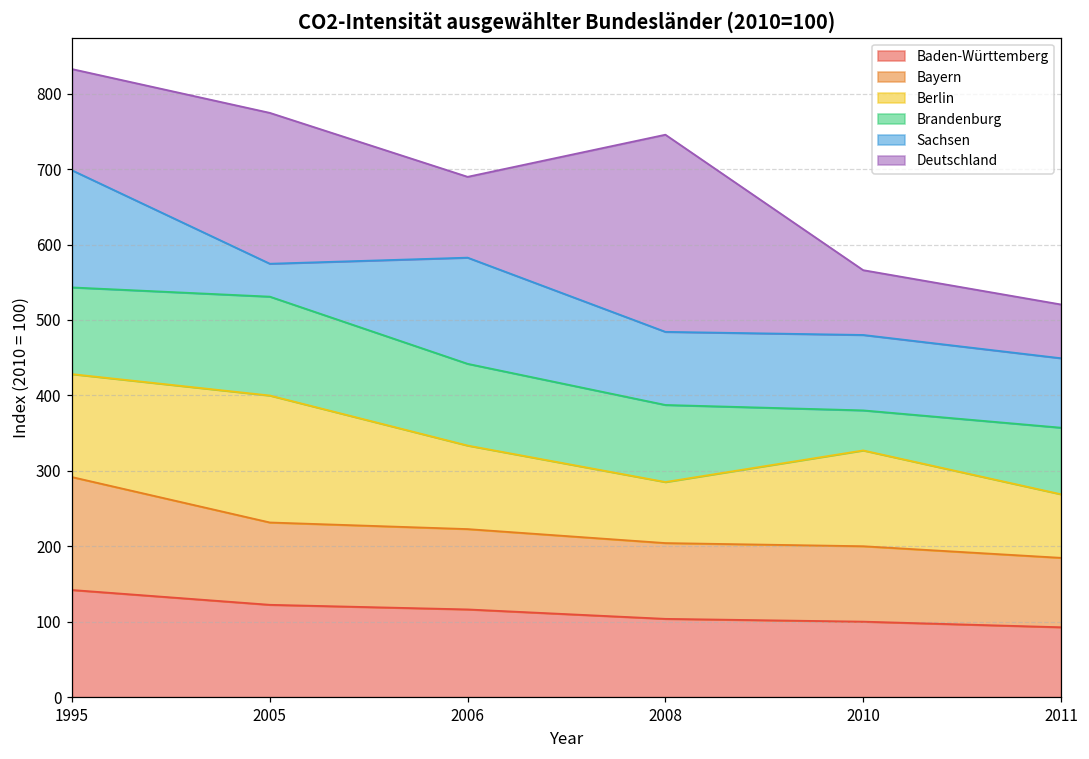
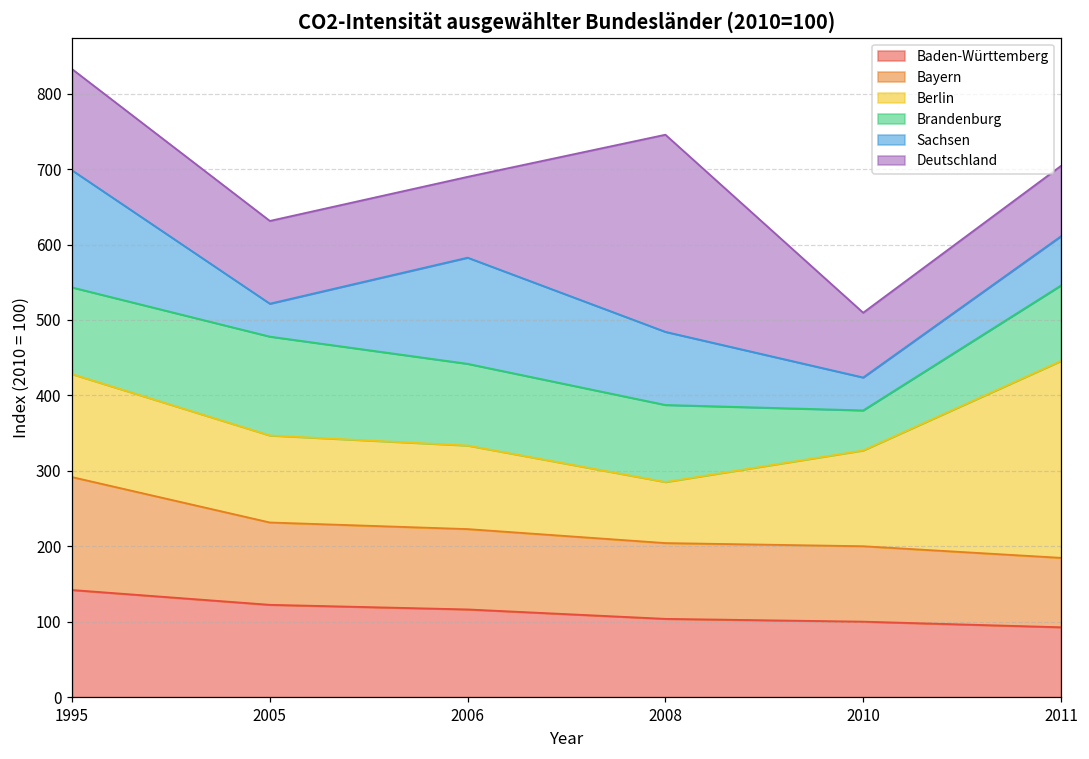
  {
    "Berlin": {
      "1995": 140,
-     "2005": 170,
+     "2005": 120,
      "2006": 110,
      "2008": 80,
      "2010": 130,
-     "2011": 80
+     "2011": 260
    },
    "Brandenburg": {
      "1995": 110,
      "2005": 130,
      "2006": 110,
      "2008": 100,
      "2010": 50,
-     "2011": 90
+     "2011": 100
    },
    "Sachsen": {
      "1995": 160,
      "2005": 40,
      "2006": 140,
      "2008": 100,
-     "2010": 100,
-     "2011": 90
+     "2010": 40,
+     "2011": 70
    },
    "Deutschland": {
      "1995": 130,
-     "2005": 200,
+     "2005": 110,
      "2006": 110,
      "2008": 260,
      "2010": 90,
-     "2011": 70
+     "2011": 90
    }
  }
